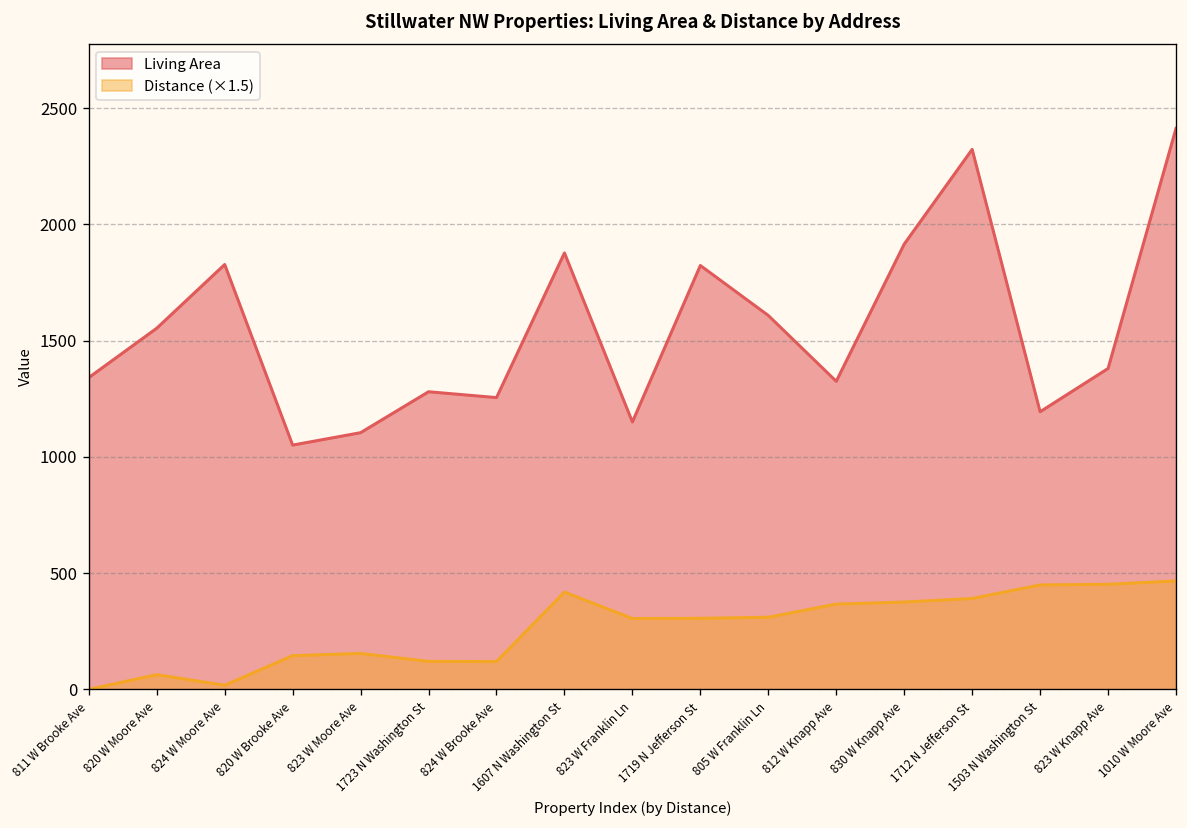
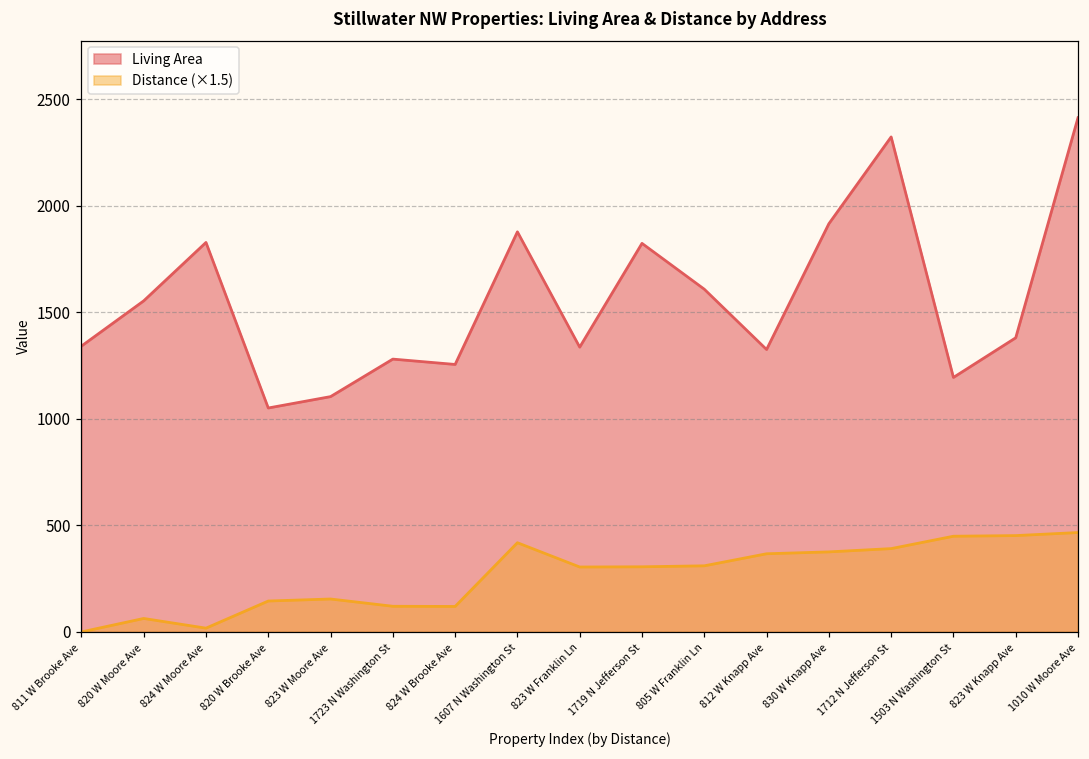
  {
    "Living Area": {
      "811 W Brooke Ave": 1340,
      "820 W Moore Ave": 1550,
      "824 W Moore Ave": 1830,
      "820 W Brooke Ave": 1050,
      "823 W Moore Ave": 1100,
      "1723 N Washington St": 1280,
      "824 W Brooke Ave": 1250,
      "1607 N Washington St": 1880,
-     "823 W Franklin Ln": 1150,
+     "823 W Franklin Ln": 1340,
      "1719 N Jefferson St": 1820,
      "805 W Franklin Ln": 1610,
      "812 W Knapp Ave": 1330,
      "830 W Knapp Ave": 1920,
      "1712 N Jefferson St": 2320,
      "1503 N Washington St": 1190,
      "823 W Knapp Ave": 1380,
      "1010 W Moore Ave": 2410
    },
    "Distance (×1.5)": {
      "811 W Brooke Ave": 0,
      "820 W Moore Ave": 60,
      "824 W Moore Ave": 20,
      "820 W Brooke Ave": 150,
      "823 W Moore Ave": 150,
      "1723 N Washington St": 120,
      "824 W Brooke Ave": 120,
      "1607 N Washington St": 420,
      "823 W Franklin Ln": 300,
      "1719 N Jefferson St": 310,
      "805 W Franklin Ln": 310,
      "812 W Knapp Ave": 370,
      "830 W Knapp Ave": 380,
      "1712 N Jefferson St": 390,
      "1503 N Washington St": 450,
      "823 W Knapp Ave": 450,
      "1010 W Moore Ave": 470
    }
  }
